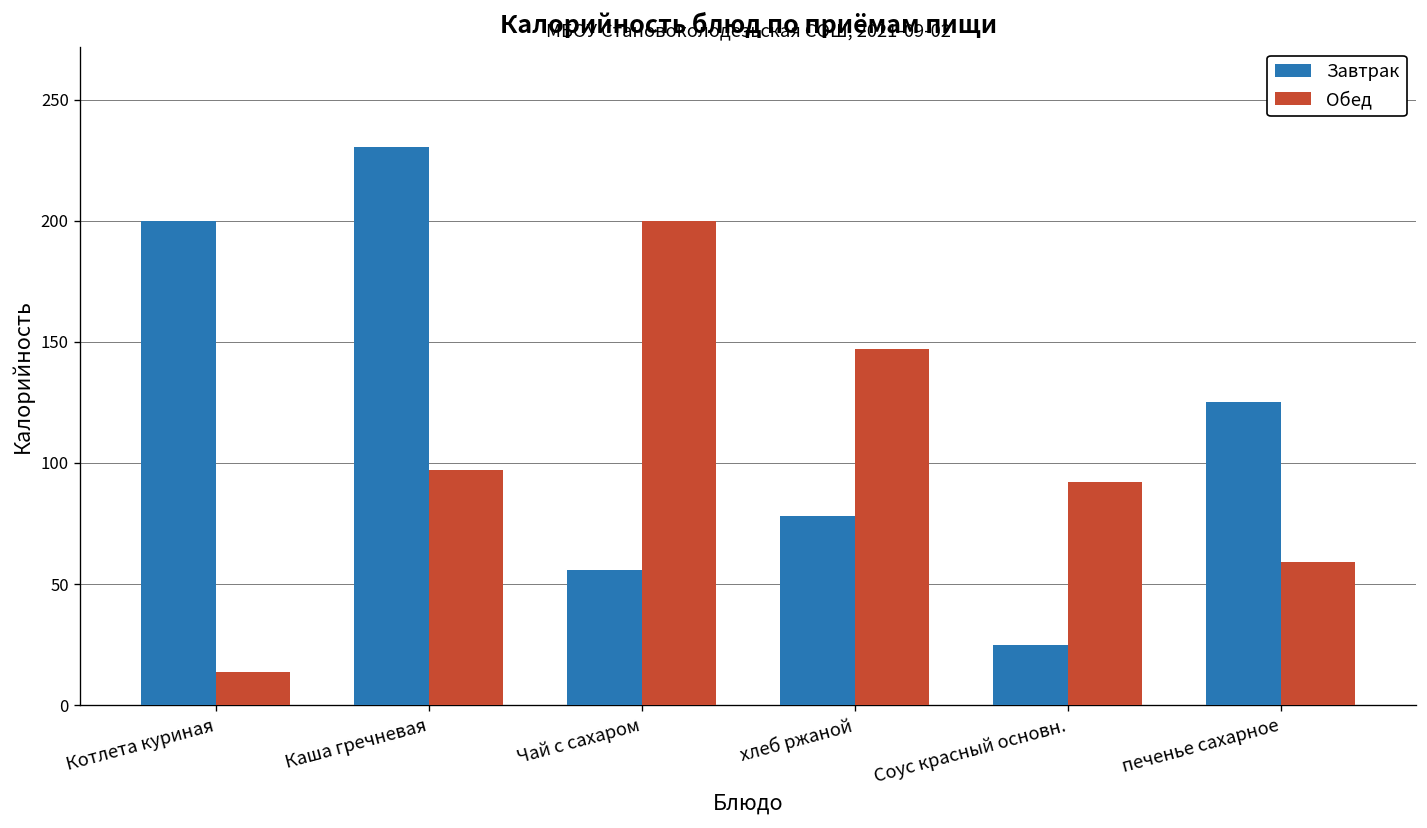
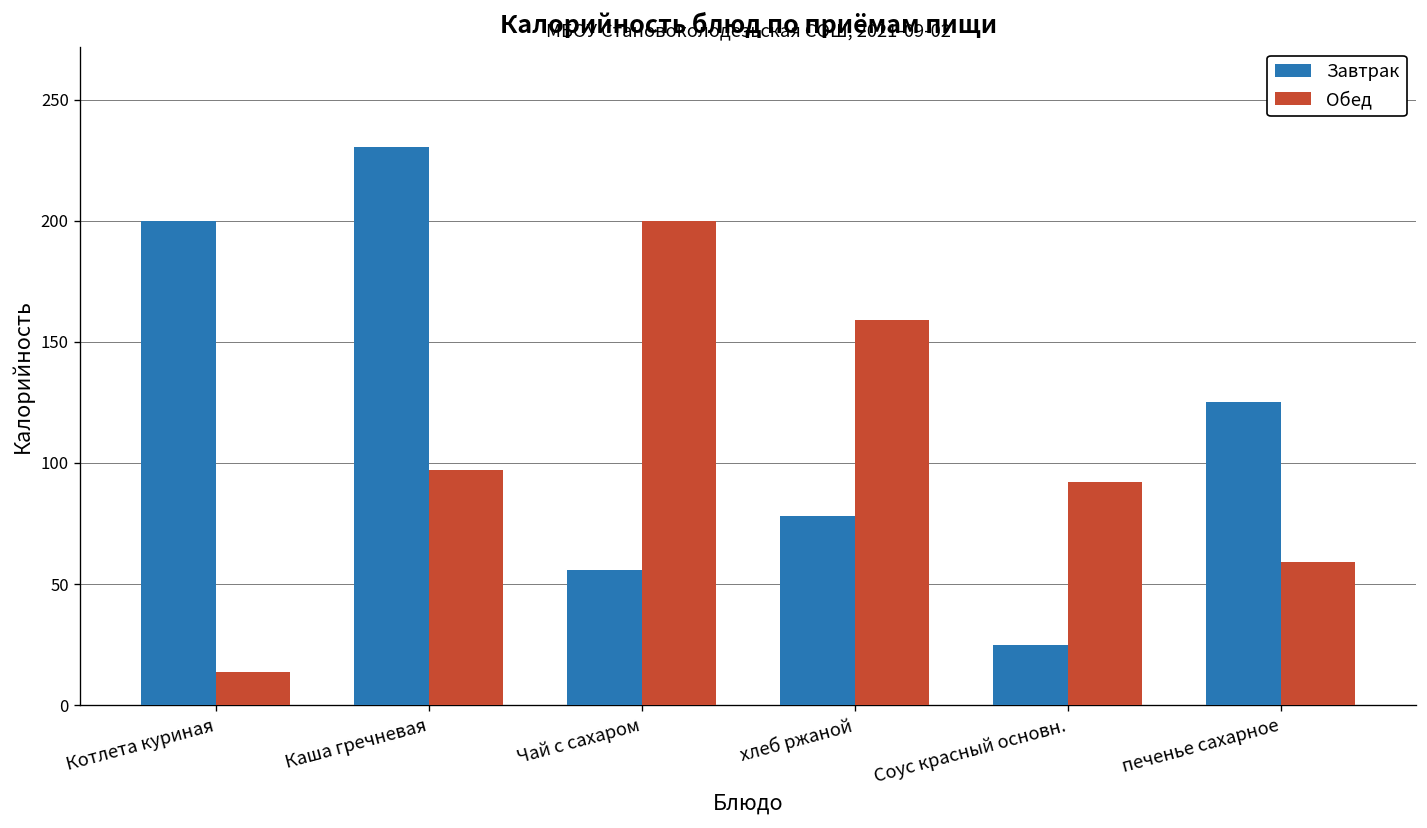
  {
    "Завтрак": {
      "Котлета куриная": 200,
      "Каша гречневая": 230,
      "Чай с сахаром": 56,
      "хлеб ржаной": 78,
      "Соус красный основн.": 25,
      "печенье сахарное": 125
    },
    "Обед": {
      "Котлета куриная": 14,
      "Каша гречневая": 97,
      "Чай с сахаром": 200,
-     "хлеб ржаной": 147,
+     "хлеб ржаной": 159,
      "Соус красный основн.": 92,
      "печенье сахарное": 59
    }
  }
